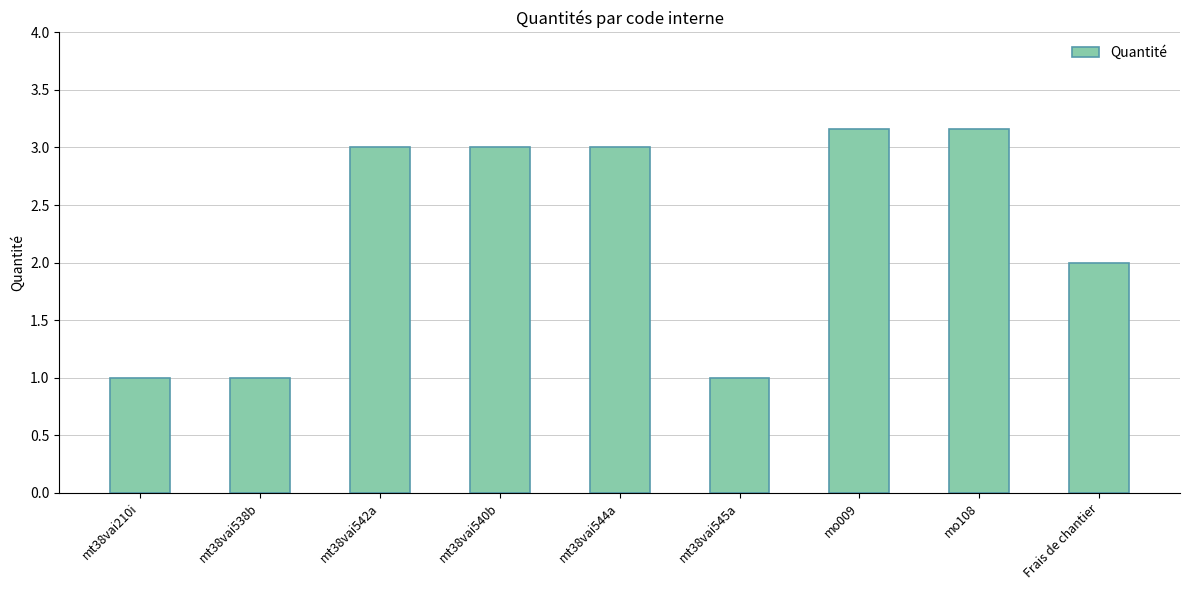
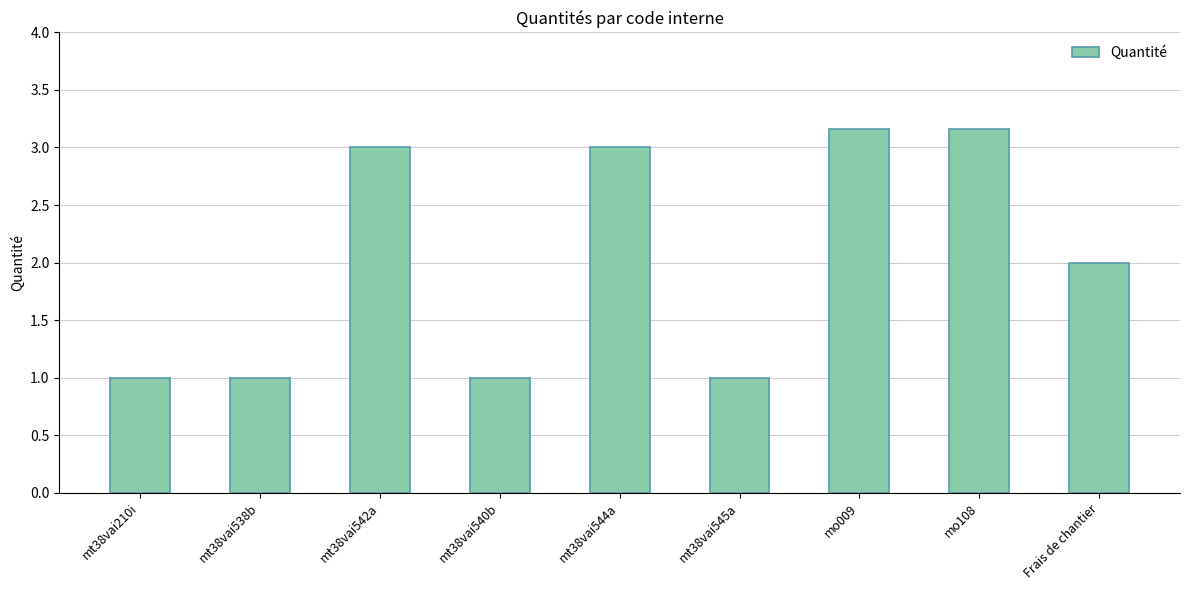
  {
    "mt38vai210i": 1,
    "mt38vai538b": 1,
    "mt38vai542a": 3,
-   "mt38vai540b": 3,
+   "mt38vai540b": 1,
    "mt38vai544a": 3,
    "mt38vai545a": 1,
    "mo009": 3.16,
    "mo108": 3.16,
    "Frais de chantier": 2
  }
